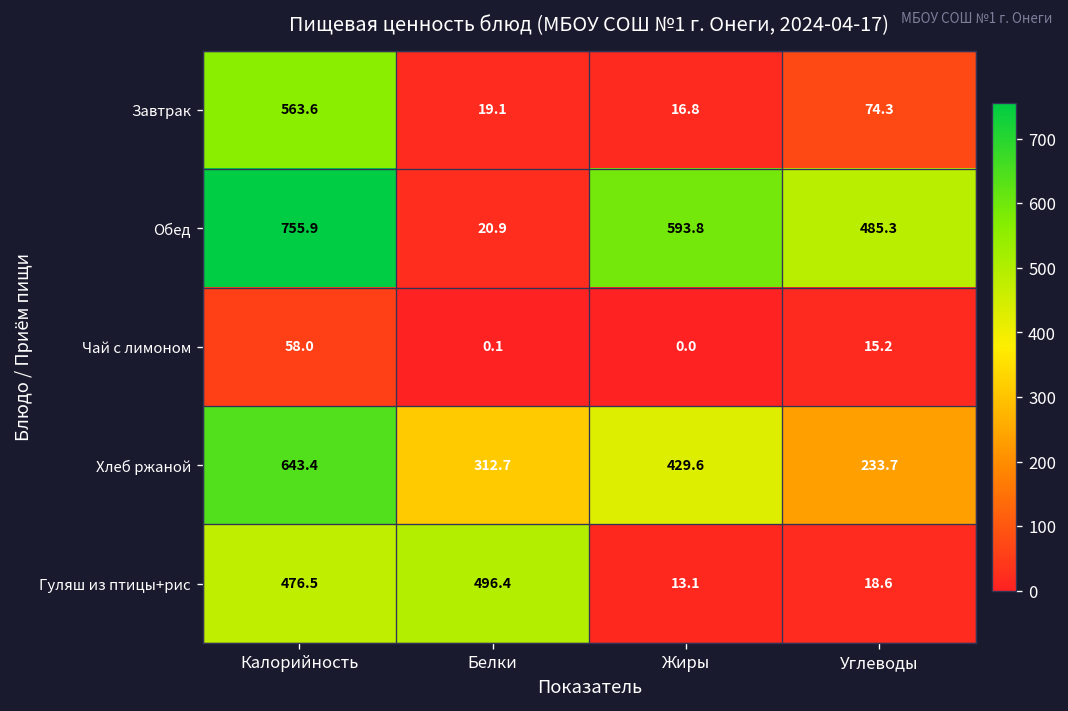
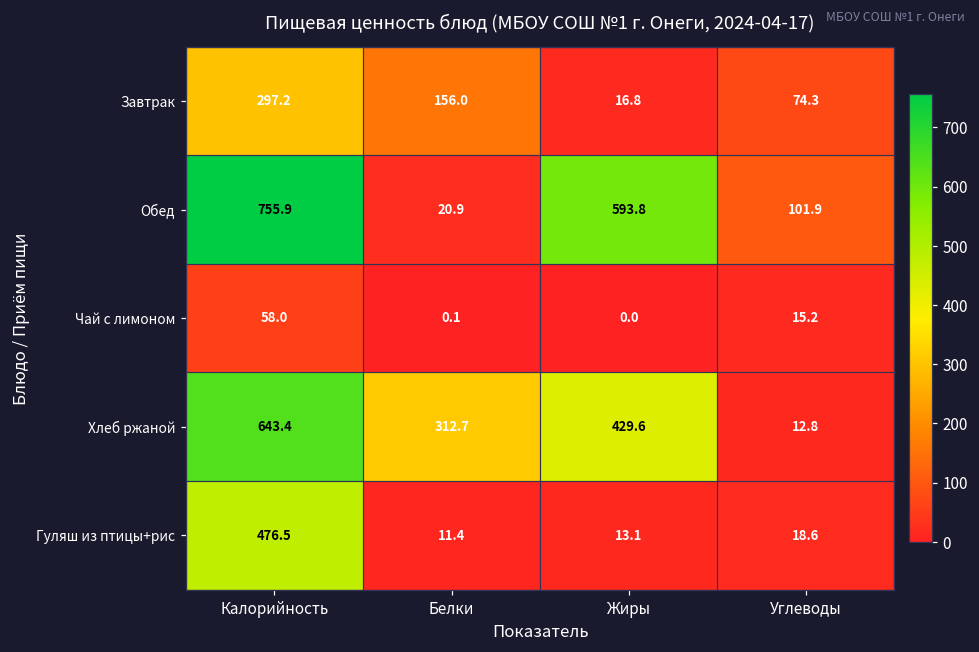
  {
    "Завтрак": {
-     "Калорийность": 563.6,
-     "Белки": 19.1,
+     "Калорийность": 297.2,
+     "Белки": 156.0,
      "Жиры": 16.8,
      "Углеводы": 74.3
    },
    "Обед": {
      "Калорийность": 755.9,
      "Белки": 20.9,
      "Жиры": 593.8,
-     "Углеводы": 485.3
+     "Углеводы": 101.9
    },
    "Чай с лимоном": {
      "Калорийность": 58.0,
      "Белки": 0.1,
      "Жиры": 0.0,
      "Углеводы": 15.2
    },
    "Хлеб ржаной": {
      "Калорийность": 643.4,
      "Белки": 312.7,
      "Жиры": 429.6,
-     "Углеводы": 233.7
+     "Углеводы": 12.8
    },
    "Гуляш из птицы+рис": {
      "Калорийность": 476.5,
-     "Белки": 496.4,
+     "Белки": 11.4,
      "Жиры": 13.1,
      "Углеводы": 18.6
    }
  }
